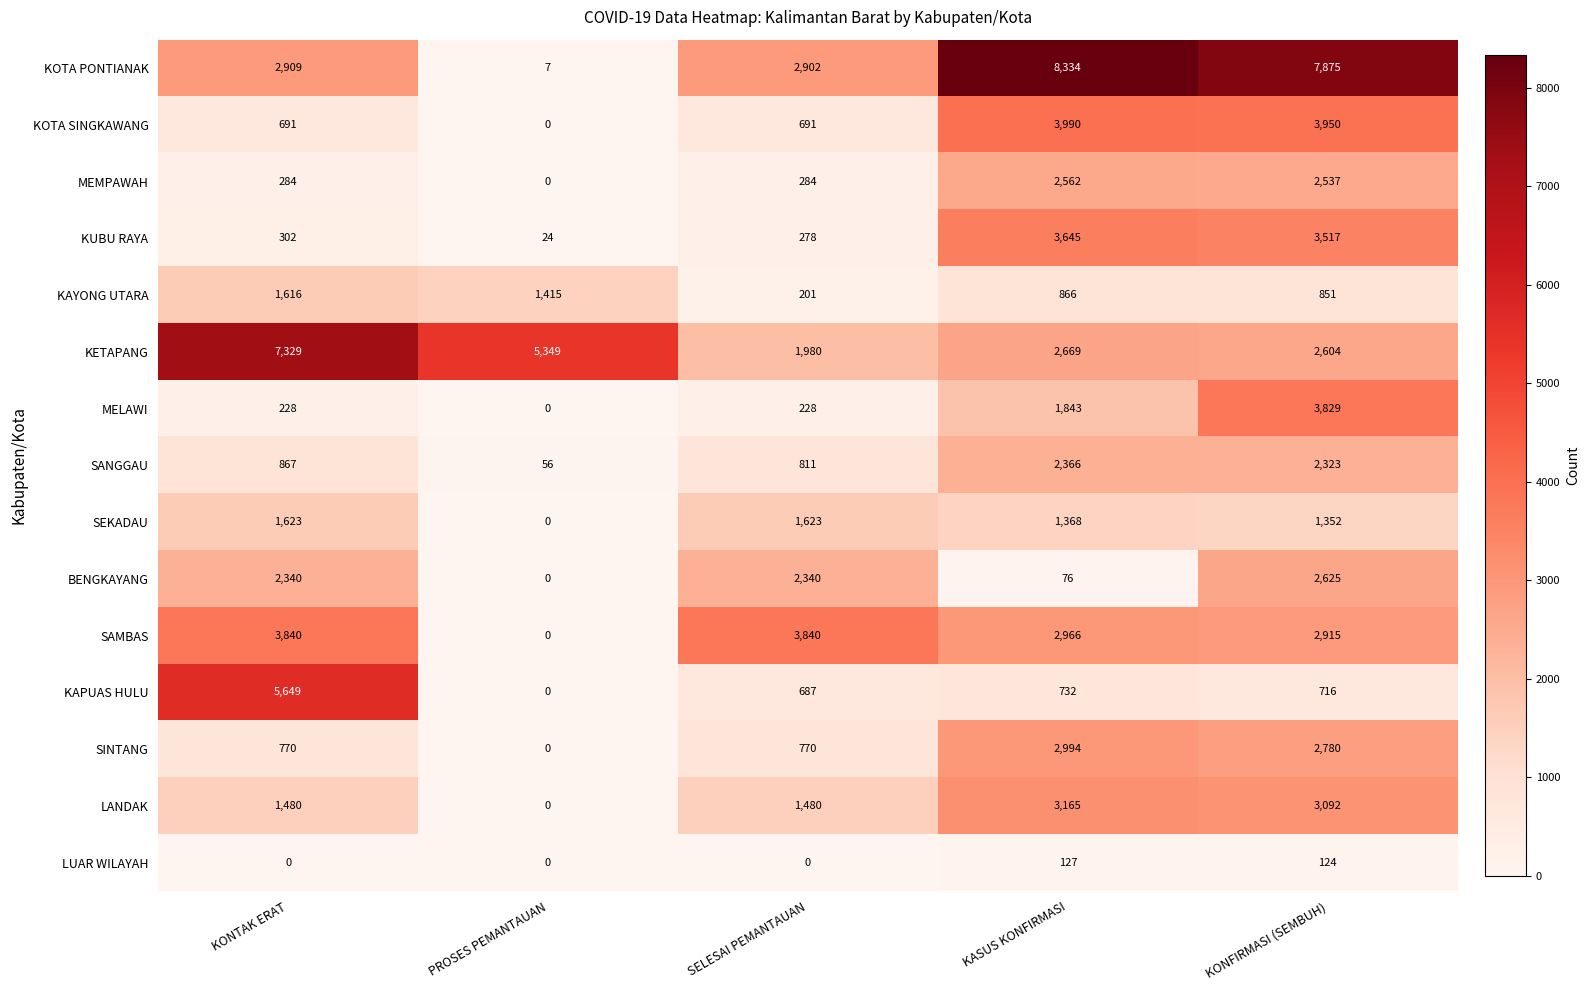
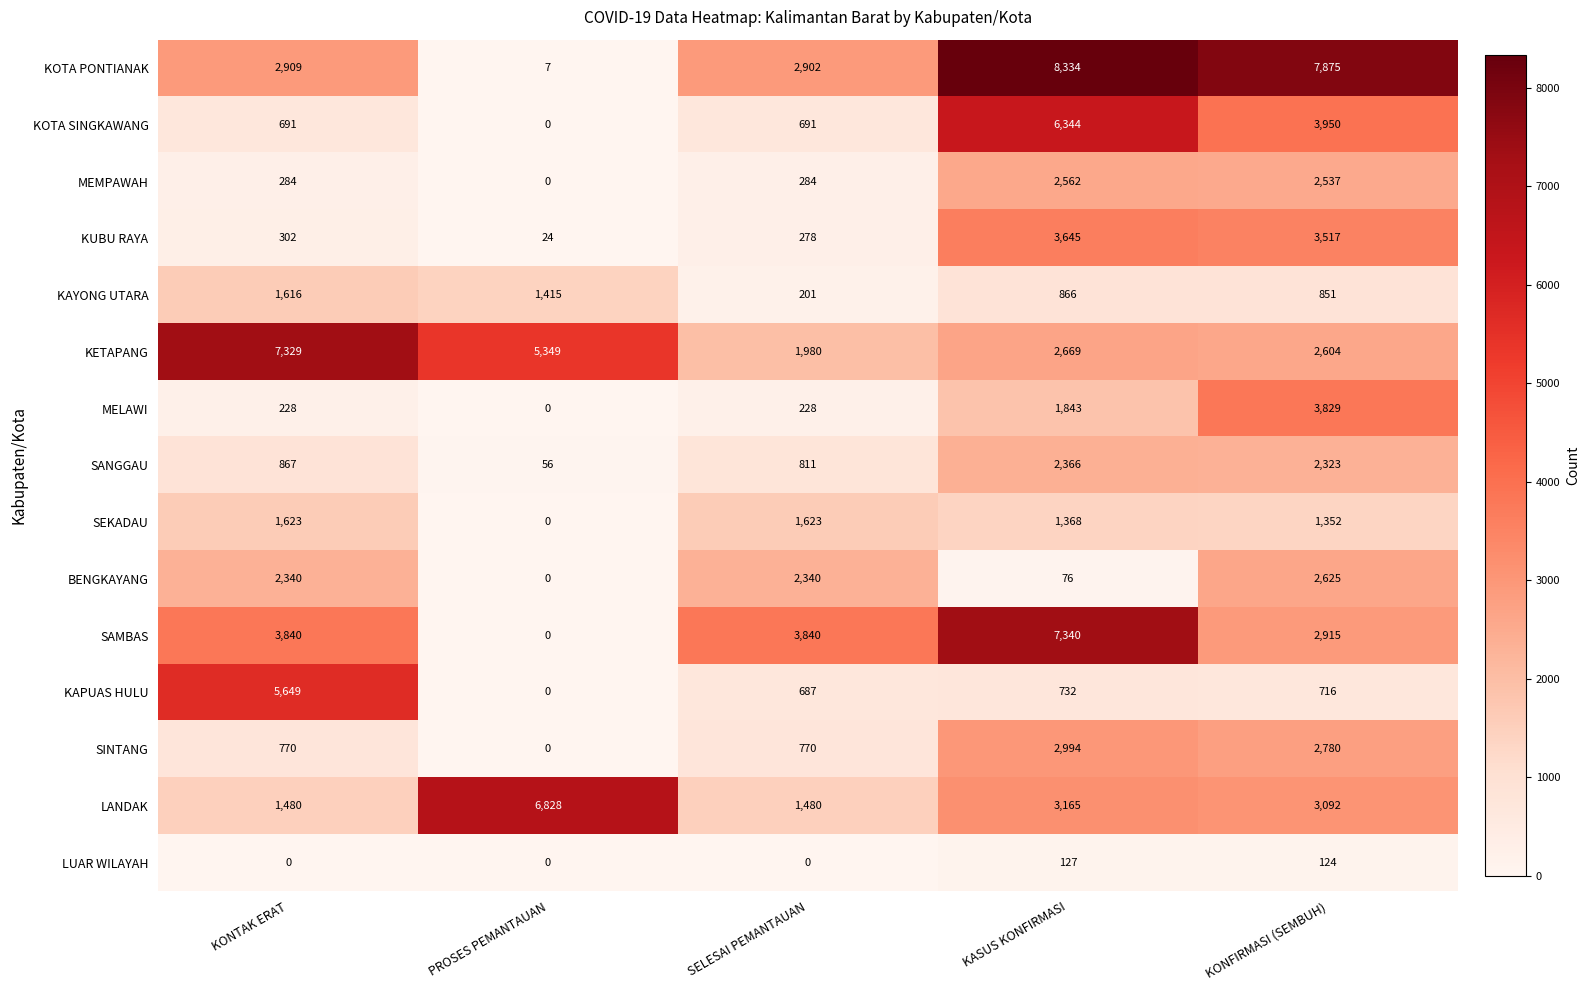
  {
    "KOTA PONTIANAK": {
      "KONTAK ERAT": "2,909",
      "PROSES PEMANTAUAN": "7",
      "SELESAI PEMANTAUAN": "2,902",
      "KASUS KONFIRMASI": "8,334",
      "KONFIRMASI (SEMBUH)": "7,875"
    },
    "KOTA SINGKAWANG": {
      "KONTAK ERAT": "691",
      "PROSES PEMANTAUAN": "0",
      "SELESAI PEMANTAUAN": "691",
-     "KASUS KONFIRMASI": "3,990",
+     "KASUS KONFIRMASI": "6,344",
      "KONFIRMASI (SEMBUH)": "3,950"
    },
    "MEMPAWAH": {
      "KONTAK ERAT": "284",
      "PROSES PEMANTAUAN": "0",
      "SELESAI PEMANTAUAN": "284",
      "KASUS KONFIRMASI": "2,562",
      "KONFIRMASI (SEMBUH)": "2,537"
    },
    "KUBU RAYA": {
      "KONTAK ERAT": "302",
      "PROSES PEMANTAUAN": "24",
      "SELESAI PEMANTAUAN": "278",
      "KASUS KONFIRMASI": "3,645",
      "KONFIRMASI (SEMBUH)": "3,517"
    },
    "KAYONG UTARA": {
      "KONTAK ERAT": "1,616",
      "PROSES PEMANTAUAN": "1,415",
      "SELESAI PEMANTAUAN": "201",
      "KASUS KONFIRMASI": "866",
      "KONFIRMASI (SEMBUH)": "851"
    },
    "KETAPANG": {
      "KONTAK ERAT": "7,329",
      "PROSES PEMANTAUAN": "5,349",
      "SELESAI PEMANTAUAN": "1,980",
      "KASUS KONFIRMASI": "2,669",
      "KONFIRMASI (SEMBUH)": "2,604"
    },
    "MELAWI": {
      "KONTAK ERAT": "228",
      "PROSES PEMANTAUAN": "0",
      "SELESAI PEMANTAUAN": "228",
      "KASUS KONFIRMASI": "1,843",
      "KONFIRMASI (SEMBUH)": "3,829"
    },
    "SANGGAU": {
      "KONTAK ERAT": "867",
      "PROSES PEMANTAUAN": "56",
      "SELESAI PEMANTAUAN": "811",
      "KASUS KONFIRMASI": "2,366",
      "KONFIRMASI (SEMBUH)": "2,323"
    },
    "SEKADAU": {
      "KONTAK ERAT": "1,623",
      "PROSES PEMANTAUAN": "0",
      "SELESAI PEMANTAUAN": "1,623",
      "KASUS KONFIRMASI": "1,368",
      "KONFIRMASI (SEMBUH)": "1,352"
    },
    "BENGKAYANG": {
      "KONTAK ERAT": "2,340",
      "PROSES PEMANTAUAN": "0",
      "SELESAI PEMANTAUAN": "2,340",
      "KASUS KONFIRMASI": "76",
      "KONFIRMASI (SEMBUH)": "2,625"
    },
    "SAMBAS": {
      "KONTAK ERAT": "3,840",
      "PROSES PEMANTAUAN": "0",
      "SELESAI PEMANTAUAN": "3,840",
-     "KASUS KONFIRMASI": "2,966",
+     "KASUS KONFIRMASI": "7,340",
      "KONFIRMASI (SEMBUH)": "2,915"
    },
    "KAPUAS HULU": {
      "KONTAK ERAT": "5,649",
      "PROSES PEMANTAUAN": "0",
      "SELESAI PEMANTAUAN": "687",
      "KASUS KONFIRMASI": "732",
      "KONFIRMASI (SEMBUH)": "716"
    },
    "SINTANG": {
      "KONTAK ERAT": "770",
      "PROSES PEMANTAUAN": "0",
      "SELESAI PEMANTAUAN": "770",
      "KASUS KONFIRMASI": "2,994",
      "KONFIRMASI (SEMBUH)": "2,780"
    },
    "LANDAK": {
      "KONTAK ERAT": "1,480",
-     "PROSES PEMANTAUAN": "0",
+     "PROSES PEMANTAUAN": "6,828",
      "SELESAI PEMANTAUAN": "1,480",
      "KASUS KONFIRMASI": "3,165",
      "KONFIRMASI (SEMBUH)": "3,092"
    },
    "LUAR WILAYAH": {
      "KONTAK ERAT": "0",
      "PROSES PEMANTAUAN": "0",
      "SELESAI PEMANTAUAN": "0",
      "KASUS KONFIRMASI": "127",
      "KONFIRMASI (SEMBUH)": "124"
    }
  }
